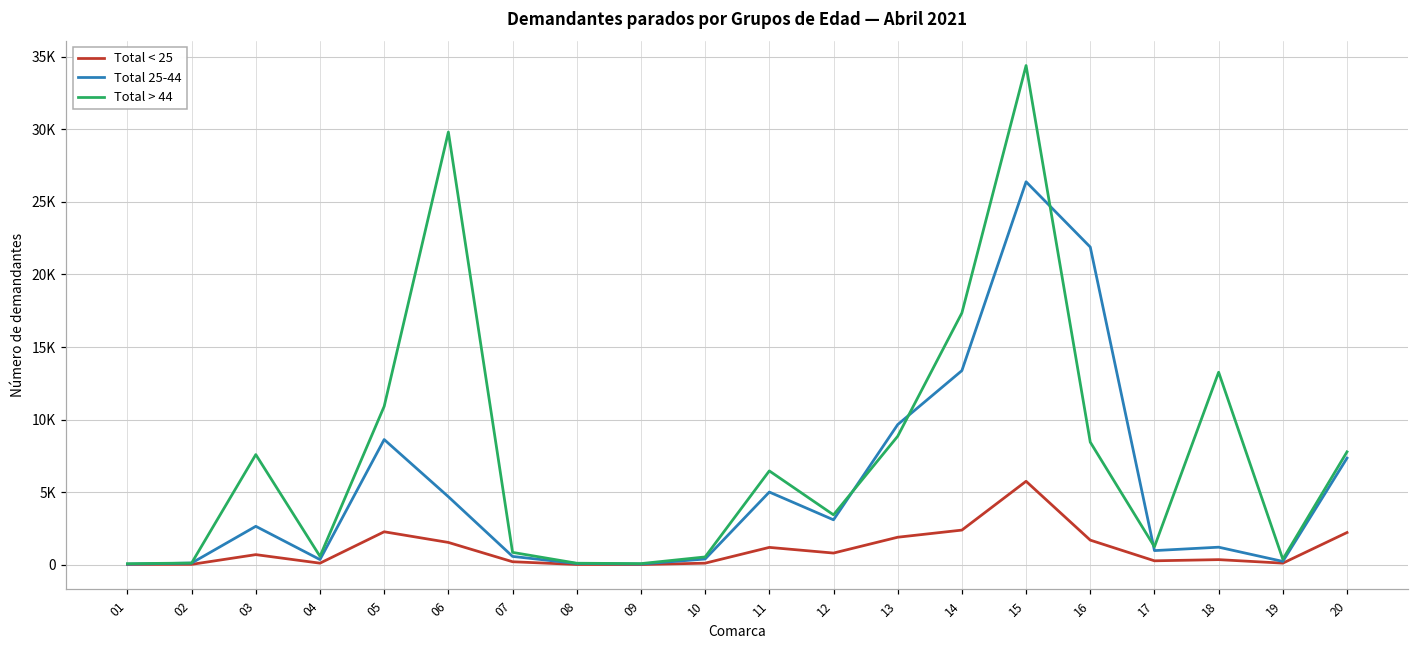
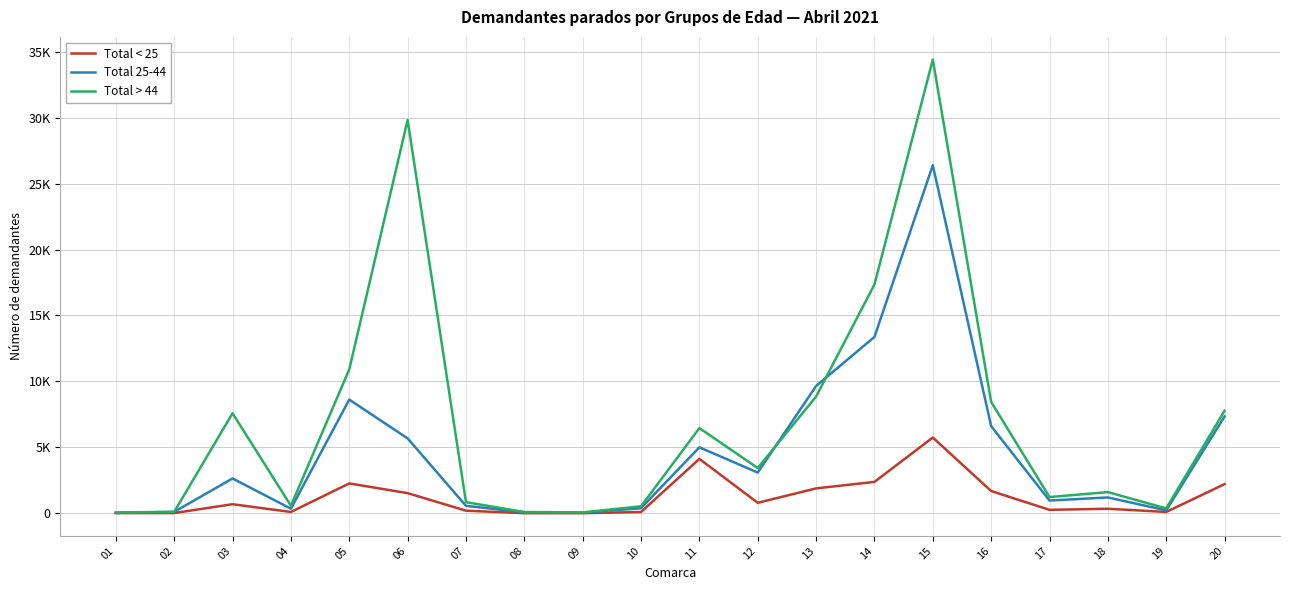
  {
    "Total < 25": {
      "03": 700,
      "04": 100,
      "05": 2300,
      "06": 1500,
      "07": 200,
      "10": 100,
-     "11": 1200,
+     "11": 4100,
      "12": 800,
      "13": 1900,
      "14": 2400,
      "15": 5800,
      "16": 1700,
      "17": 300,
      "18": 400,
      "20": 2200
    },
    "Total 25-44": {
      "03": 2600,
      "04": 400,
      "05": 8600,
-     "06": 4700,
+     "06": 5700,
      "07": 600,
      "11": 5000,
      "12": 3100,
      "13": 9700,
      "14": 13400,
      "15": 26400,
-     "16": 21900,
+     "16": 6600,
      "17": 1000,
      "18": 1200,
      "20": 7300
    },
    "Total > 44": {
      "03": 7600,
      "04": 600,
      "05": 10900,
      "06": 29800,
      "07": 900,
      "11": 6500,
      "12": 3400,
      "13": 8900,
      "14": 17400,
      "15": 34400,
      "16": 8400,
      "17": 1200,
-     "18": 13300,
+     "18": 1600,
      "20": 7800
    }
  }
